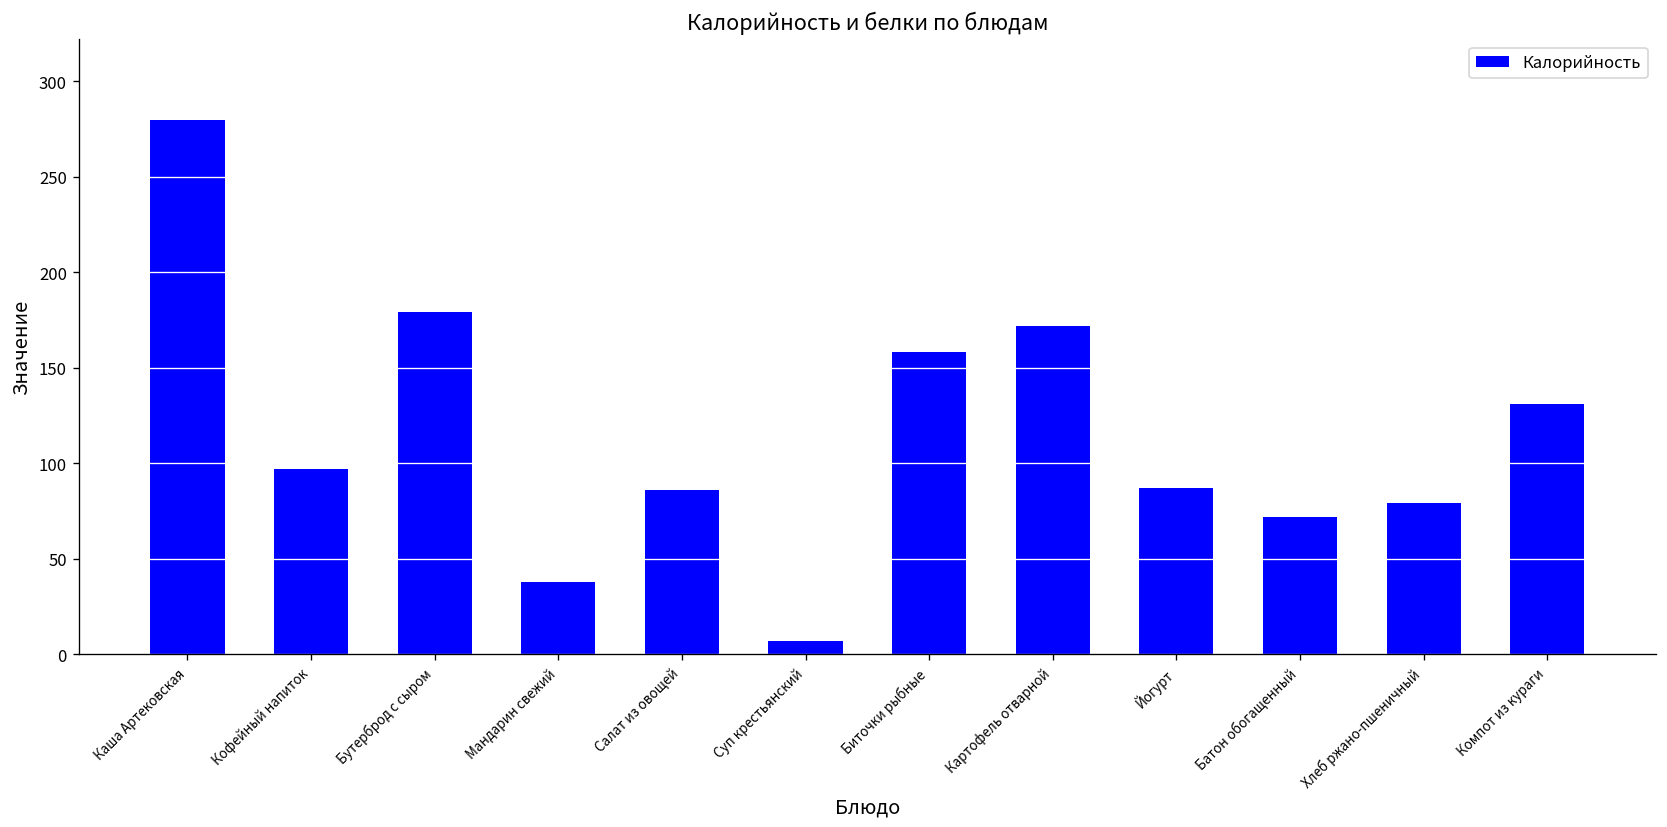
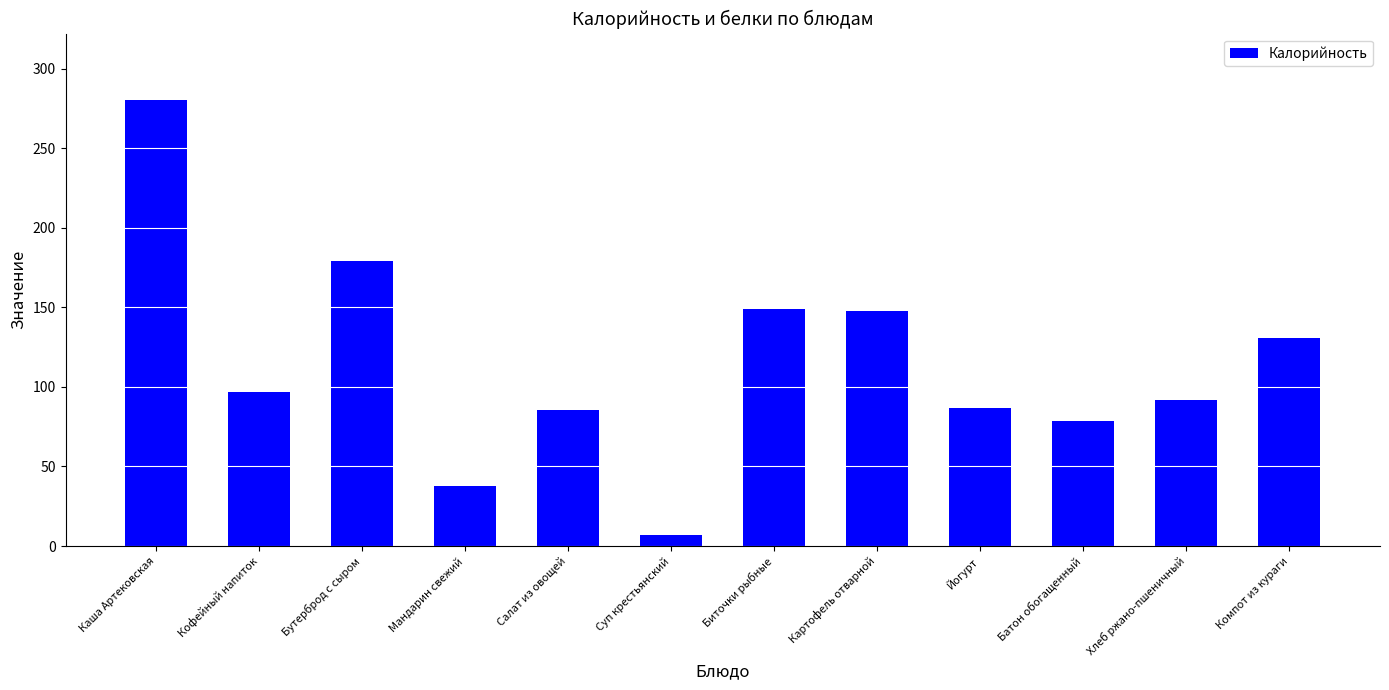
  {
    "Каша Артековская": 280,
    "Кофейный напиток": 97,
    "Бутерброд с сыром": 179,
    "Мандарин свежий": 38,
    "Салат из овощей": 86,
    "Суп крестьянский": 7,
-   "Биточки рыбные": 158,
-   "Картофель отварной": 172,
+   "Биточки рыбные": 149,
+   "Картофель отварной": 148,
    "Йогурт": 87,
-   "Батон обогащенный": 72,
-   "Хлеб ржано-пшеничный": 79,
+   "Батон обогащенный": 78,
+   "Хлеб ржано-пшеничный": 92,
    "Компот из кураги": 131
  }
